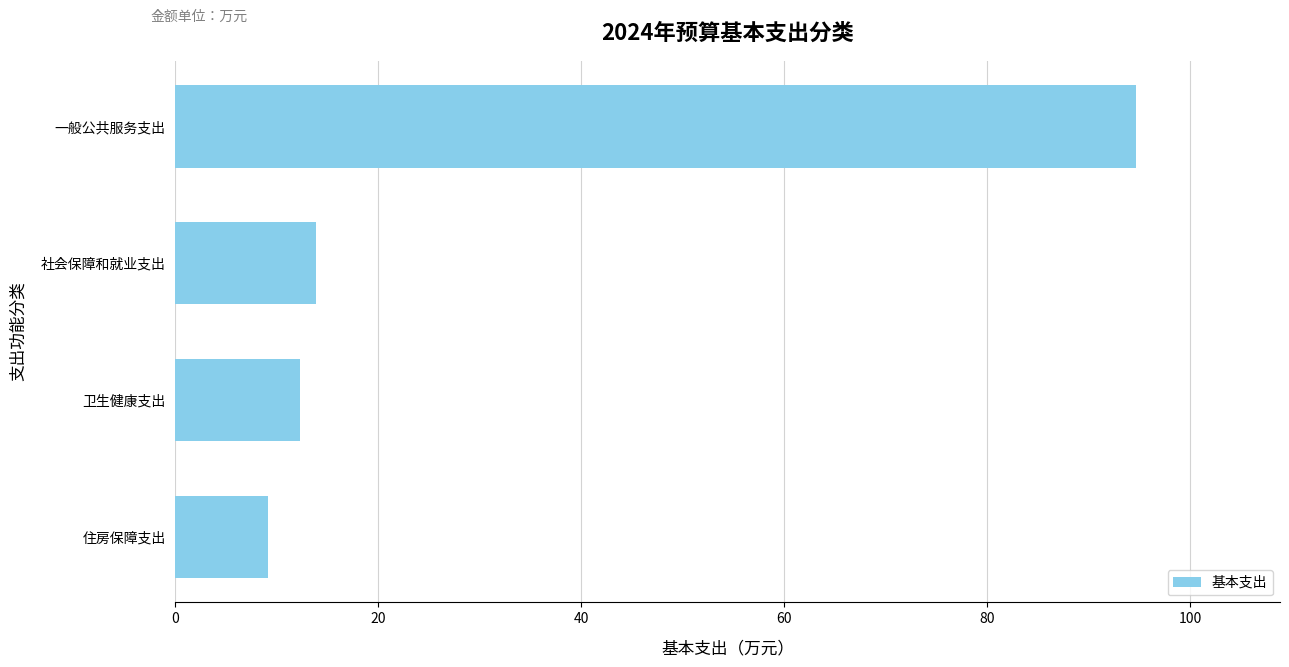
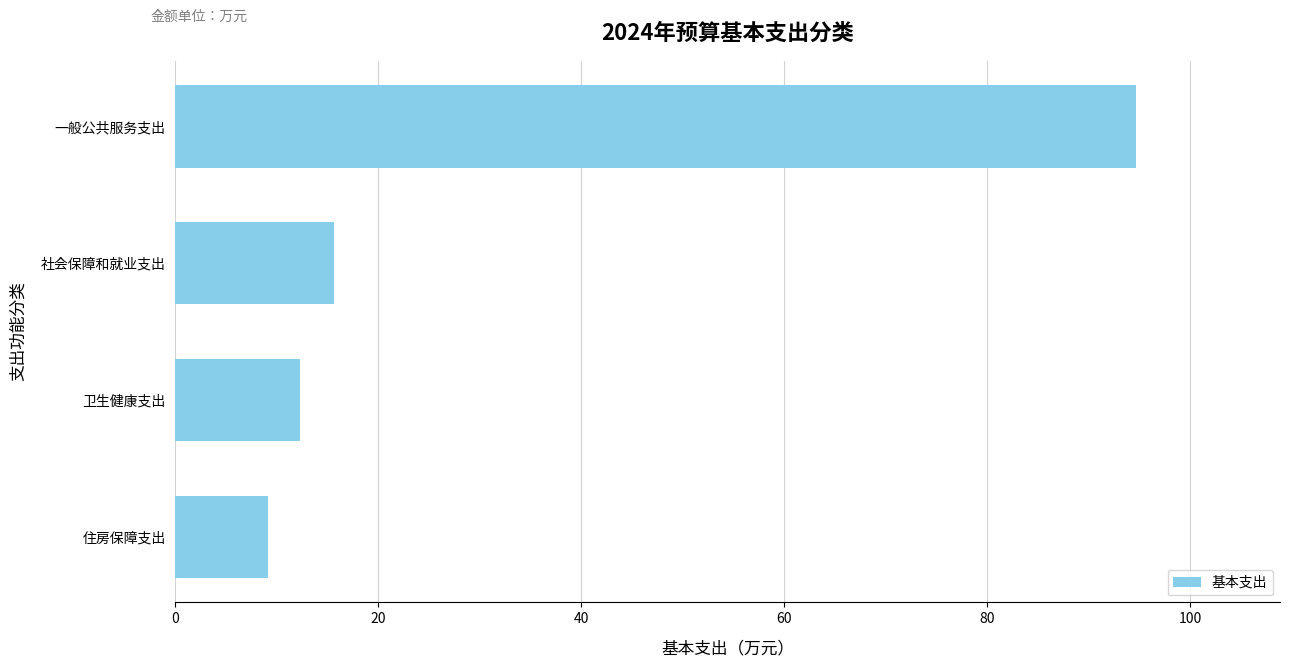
  {
    "一般公共服务支出": 94.6,
-   "社会保障和就业支出": 13.8,
+   "社会保障和就业支出": 15.6,
    "卫生健康支出": 12.3,
    "住房保障支出": 9.1
  }
